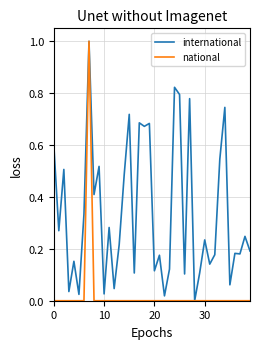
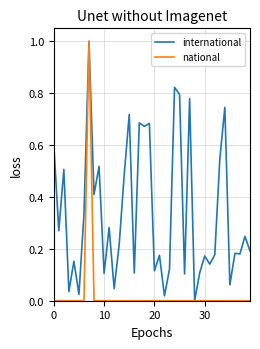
  {
    "international": {
      "0": 0.60,
-     "10": 0.03,
+     "10": 0.11,
      "20": 0.12,
-     "30": 0.23
+     "30": 0.17
    },
    "national": {
      "0": 0.00,
      "10": 0.00,
      "20": 0.00,
      "30": 0.00
    }
  }
